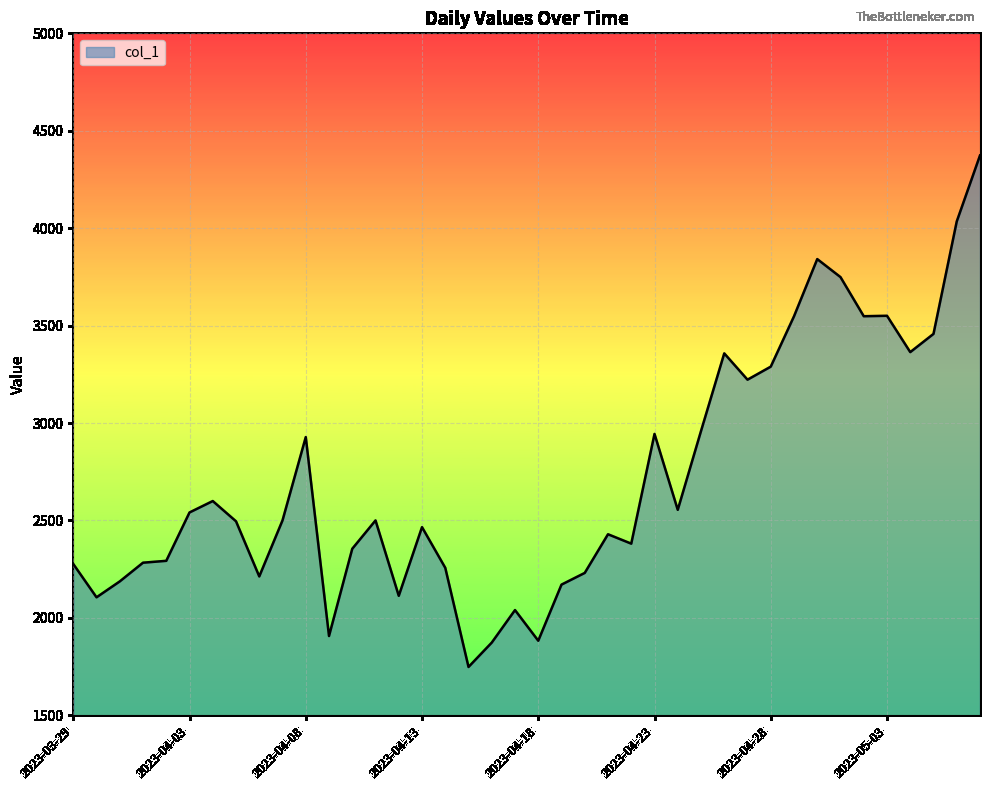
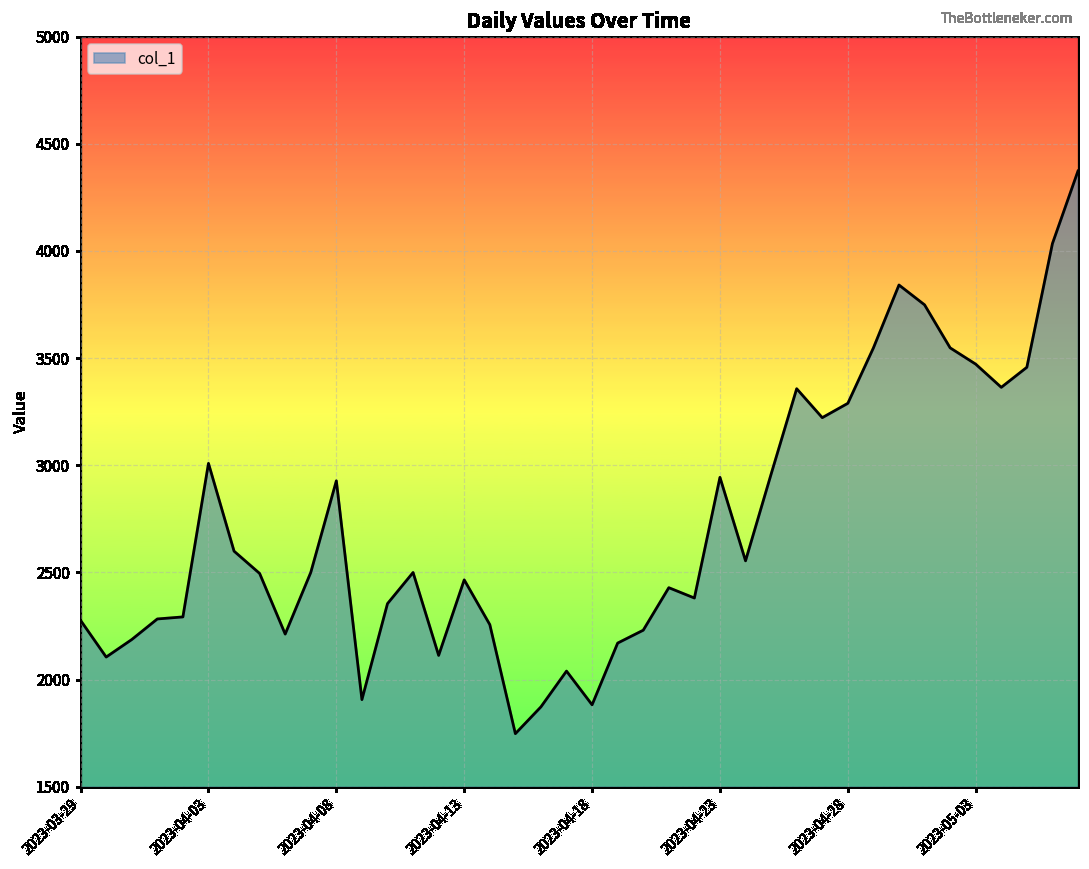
  {
    "2023-03-29": 2280,
-   "2023-04-03": 2540,
+   "2023-04-03": 3010,
    "2023-04-08": 2930,
    "2023-04-13": 2470,
    "2023-04-18": 1880,
    "2023-04-23": 2940,
    "2023-04-28": 3290,
-   "2023-05-03": 3550
+   "2023-05-03": 3470
  }
